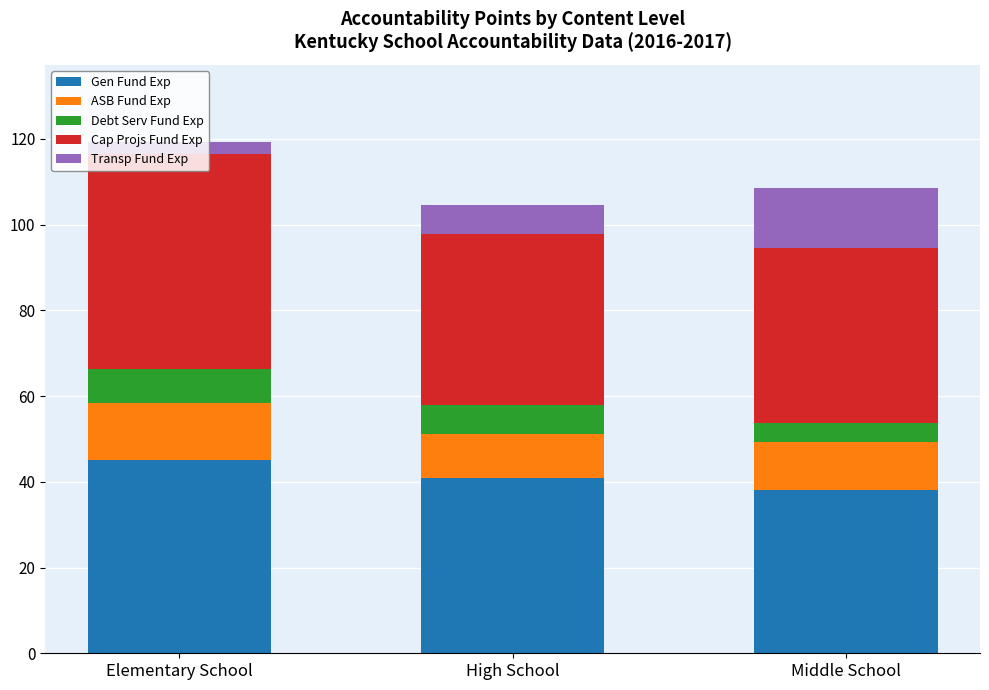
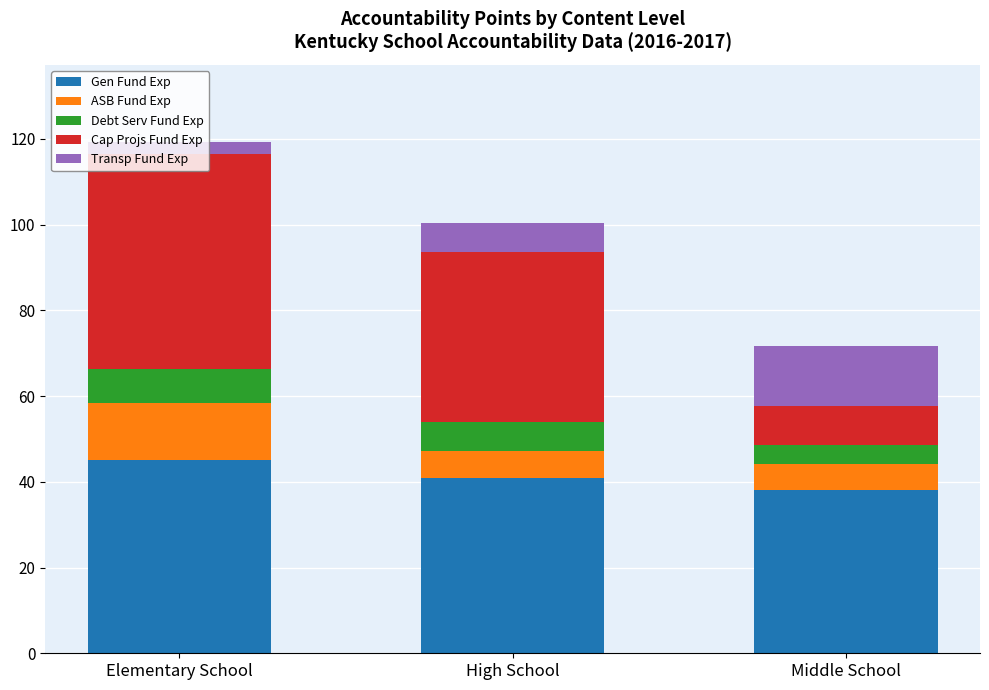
  {
    "Gen Fund Exp": {
      "Elementary School": 45,
      "High School": 41,
      "Middle School": 38
    },
    "ASB Fund Exp": {
      "Elementary School": 13,
-     "High School": 10,
-     "Middle School": 11
+     "High School": 6,
+     "Middle School": 6
    },
    "Debt Serv Fund Exp": {
      "Elementary School": 8,
      "High School": 7,
      "Middle School": 4
    },
    "Cap Projs Fund Exp": {
      "High School": 40,
-     "Middle School": 41
+     "Middle School": 9
    },
    "Transp Fund Exp": {
      "High School": 7,
      "Middle School": 14
    }
  }
